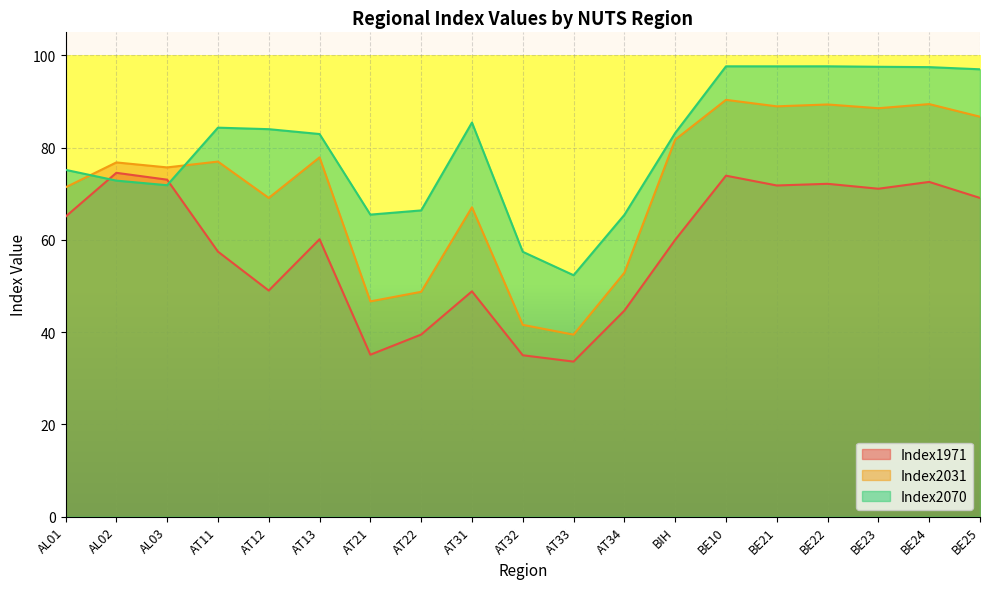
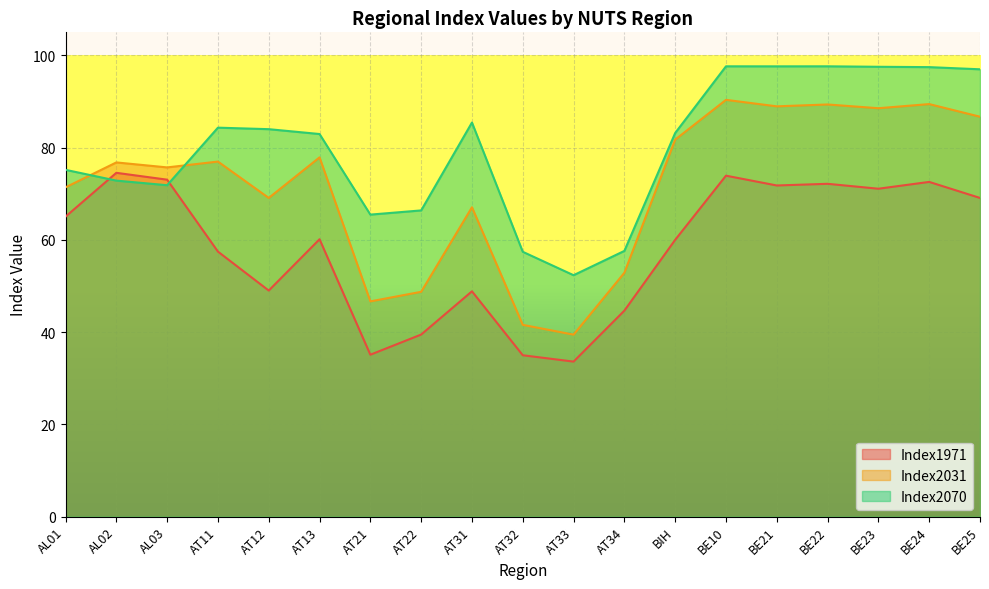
  {
    "Index1971": {
      "AL01": 65,
      "AL02": 75,
      "AL03": 73,
      "AT11": 57,
      "AT12": 49,
      "AT13": 60,
      "AT21": 35,
      "AT22": 39,
      "AT31": 49,
      "AT32": 35,
      "AT33": 34,
      "AT34": 45,
      "BIH": 60,
      "BE10": 74,
      "BE21": 72,
      "BE22": 72,
      "BE23": 71,
      "BE24": 73,
      "BE25": 69
    },
    "Index2031": {
      "AL01": 71,
      "AL02": 77,
      "AL03": 76,
      "AT11": 77,
      "AT12": 69,
      "AT13": 78,
      "AT21": 47,
      "AT22": 49,
      "AT31": 67,
      "AT32": 42,
      "AT33": 39,
      "AT34": 53,
      "BIH": 82,
      "BE10": 90,
      "BE21": 89,
      "BE22": 89,
      "BE23": 89,
      "BE24": 89,
      "BE25": 87
    },
    "Index2070": {
      "AL01": 75,
      "AL02": 73,
      "AL03": 72,
      "AT11": 84,
      "AT12": 84,
      "AT13": 83,
      "AT21": 65,
      "AT22": 66,
      "AT31": 85,
      "AT32": 57,
      "AT33": 52,
-     "AT34": 65,
+     "AT34": 58,
      "BIH": 83,
      "BE10": 98,
      "BE21": 98,
      "BE22": 98,
      "BE23": 98,
      "BE24": 97,
      "BE25": 97
    }
  }
